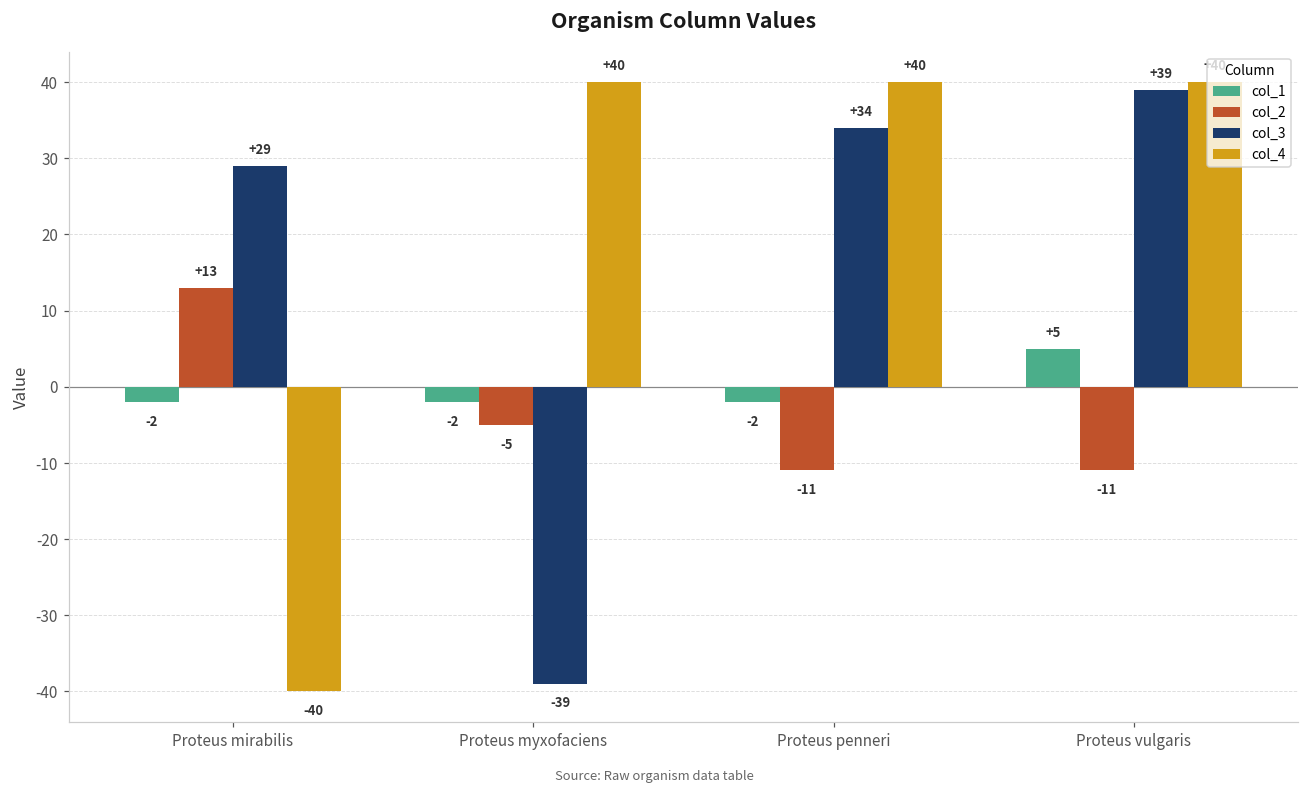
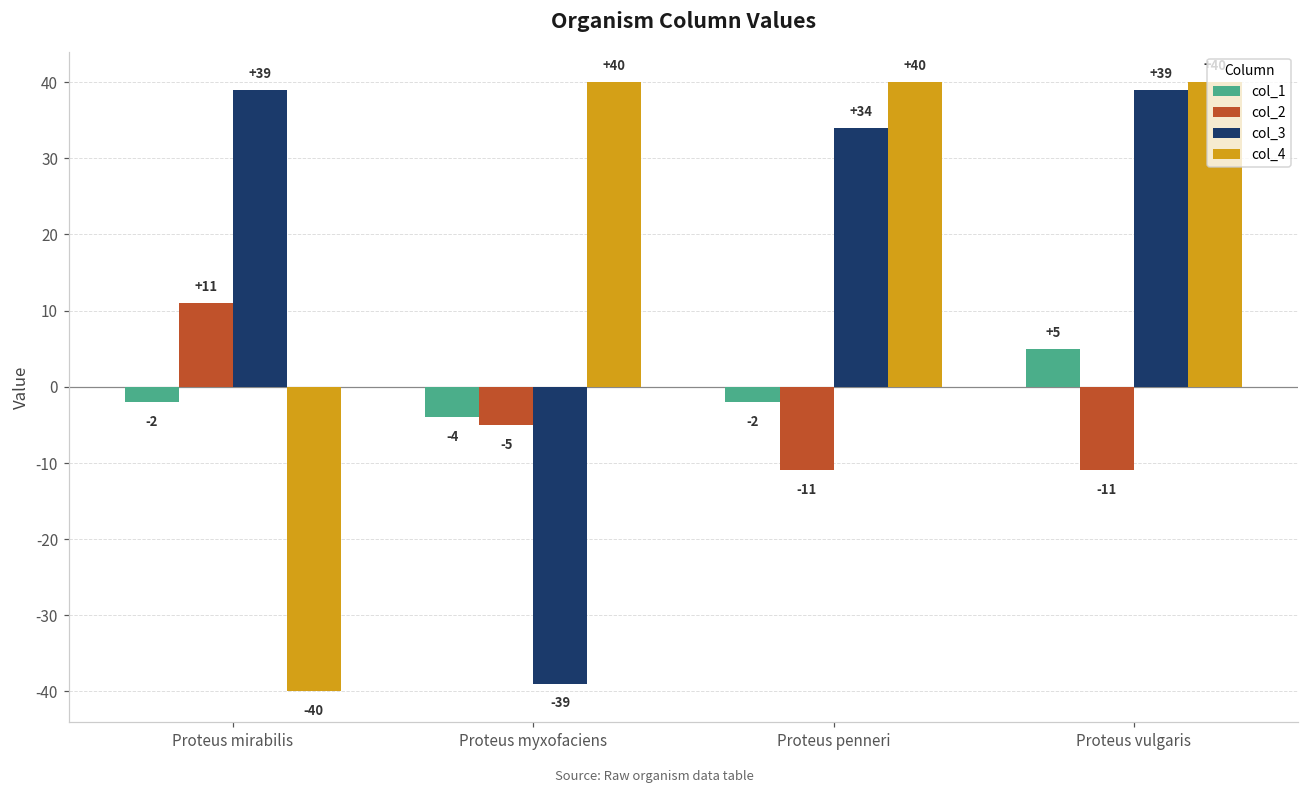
  {
    "col_1": {
      "Proteus mirabilis": "-2",
-     "Proteus myxofaciens": "-2",
+     "Proteus myxofaciens": "-4",
      "Proteus penneri": "-2",
      "Proteus vulgaris": "+5"
    },
    "col_2": {
-     "Proteus mirabilis": "+13",
+     "Proteus mirabilis": "+11",
      "Proteus myxofaciens": "-5",
      "Proteus penneri": "-11",
      "Proteus vulgaris": "-11"
    },
    "col_3": {
-     "Proteus mirabilis": "+29",
+     "Proteus mirabilis": "+39",
      "Proteus myxofaciens": "-39",
      "Proteus penneri": "+34",
      "Proteus vulgaris": "+39"
    },
    "col_4": {
      "Proteus mirabilis": "-40",
      "Proteus myxofaciens": "+40",
      "Proteus penneri": "+40"
    }
  }
